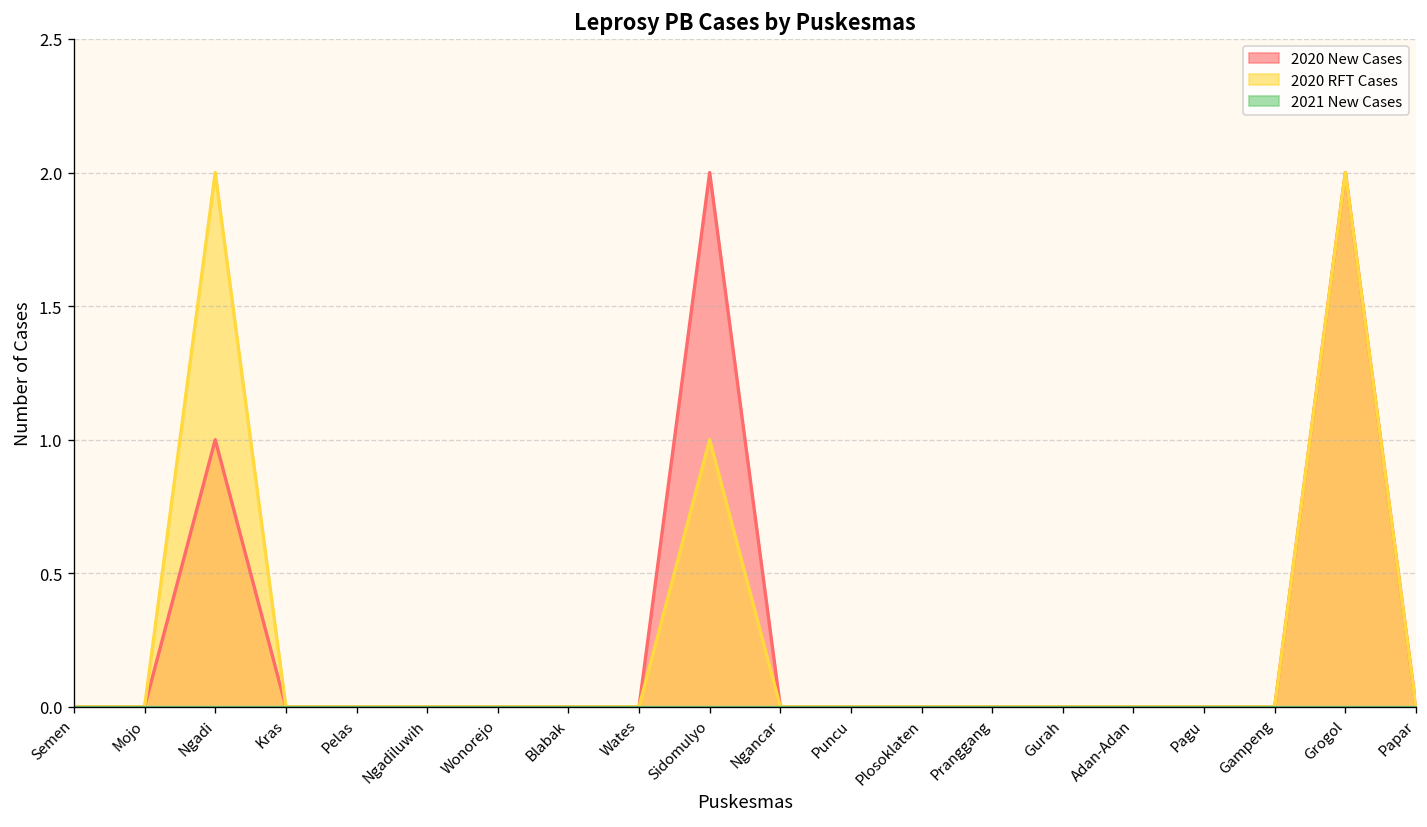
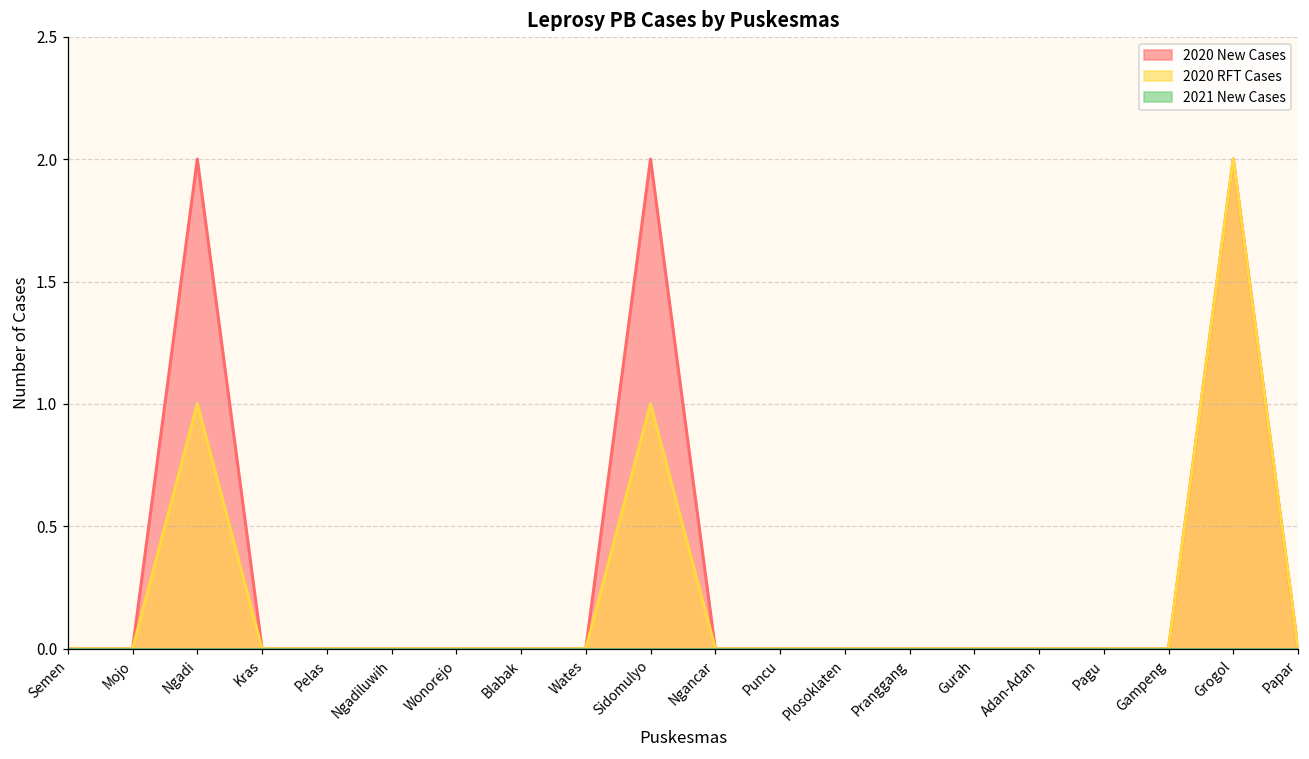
  {
    "2020 New Cases": {
-     "Ngadi": 1,
+     "Ngadi": 2,
      "Sidomulyo": 2
    },
    "2020 RFT Cases": {
-     "Ngadi": 2,
+     "Ngadi": 1,
      "Sidomulyo": 1
    },
    "2021 New Cases": {
      "Ngadi": 0,
      "Sidomulyo": 0,
      "Grogol": 0
    }
  }
